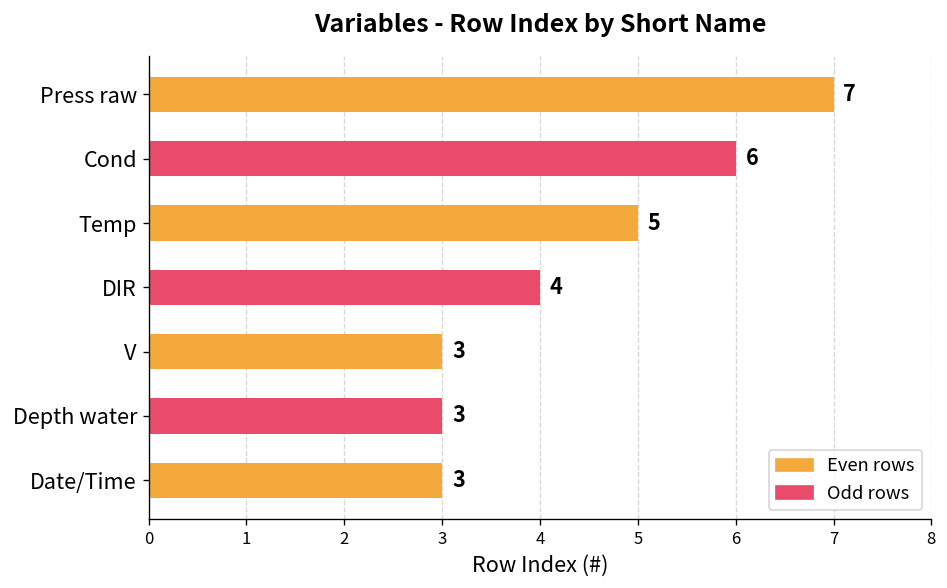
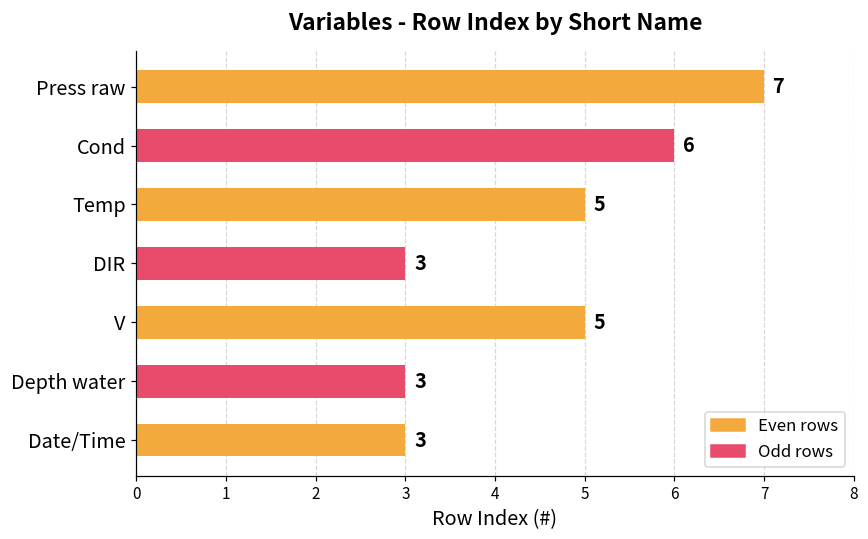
  {
    "Press raw": 7,
    "Cond": 6,
    "Temp": 5,
-   "DIR": 4,
-   "V": 3,
+   "DIR": 3,
+   "V": 5,
    "Depth water": 3,
    "Date/Time": 3
  }
